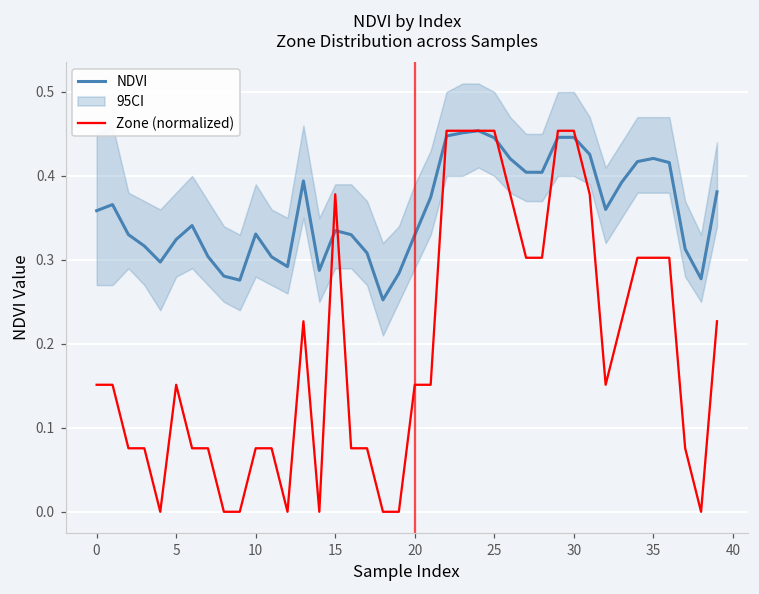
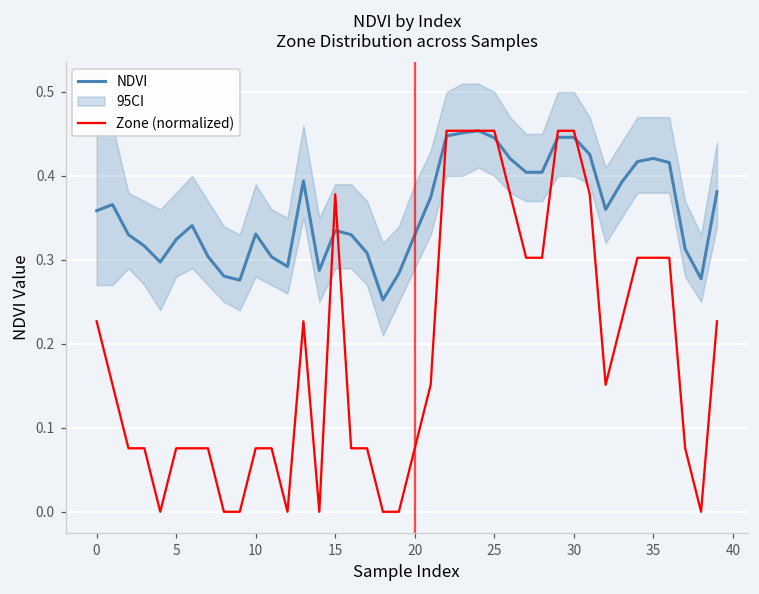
  {
    "Zone (normalized)": {
-     "0": 0.15,
-     "5": 0.15,
+     "0": 0.23,
+     "5": 0.08,
      "10": 0.08,
      "15": 0.38,
-     "20": 0.15,
+     "20": 0.08,
      "25": 0.45,
      "30": 0.45,
      "35": 0.30
    }
  }
